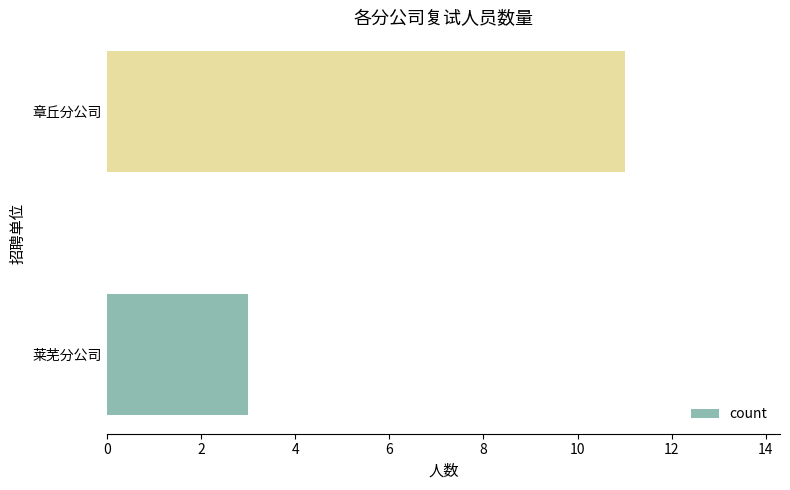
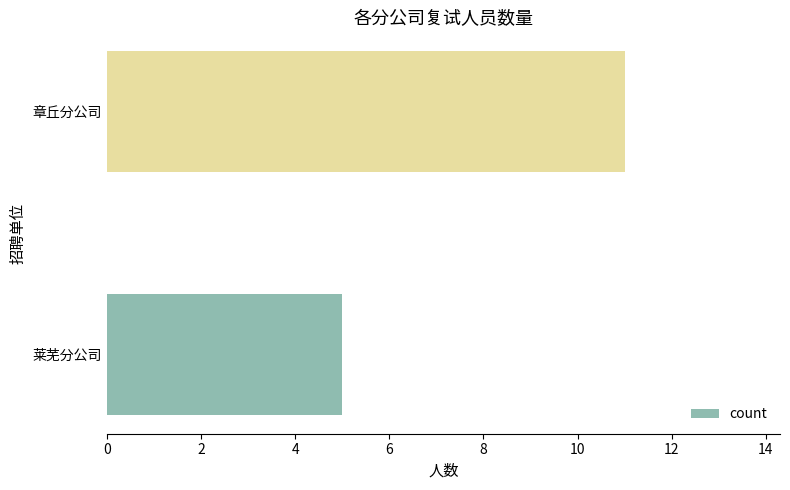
  {
    "章丘分公司": 11,
-   "莱芜分公司": 3
+   "莱芜分公司": 5
  }
